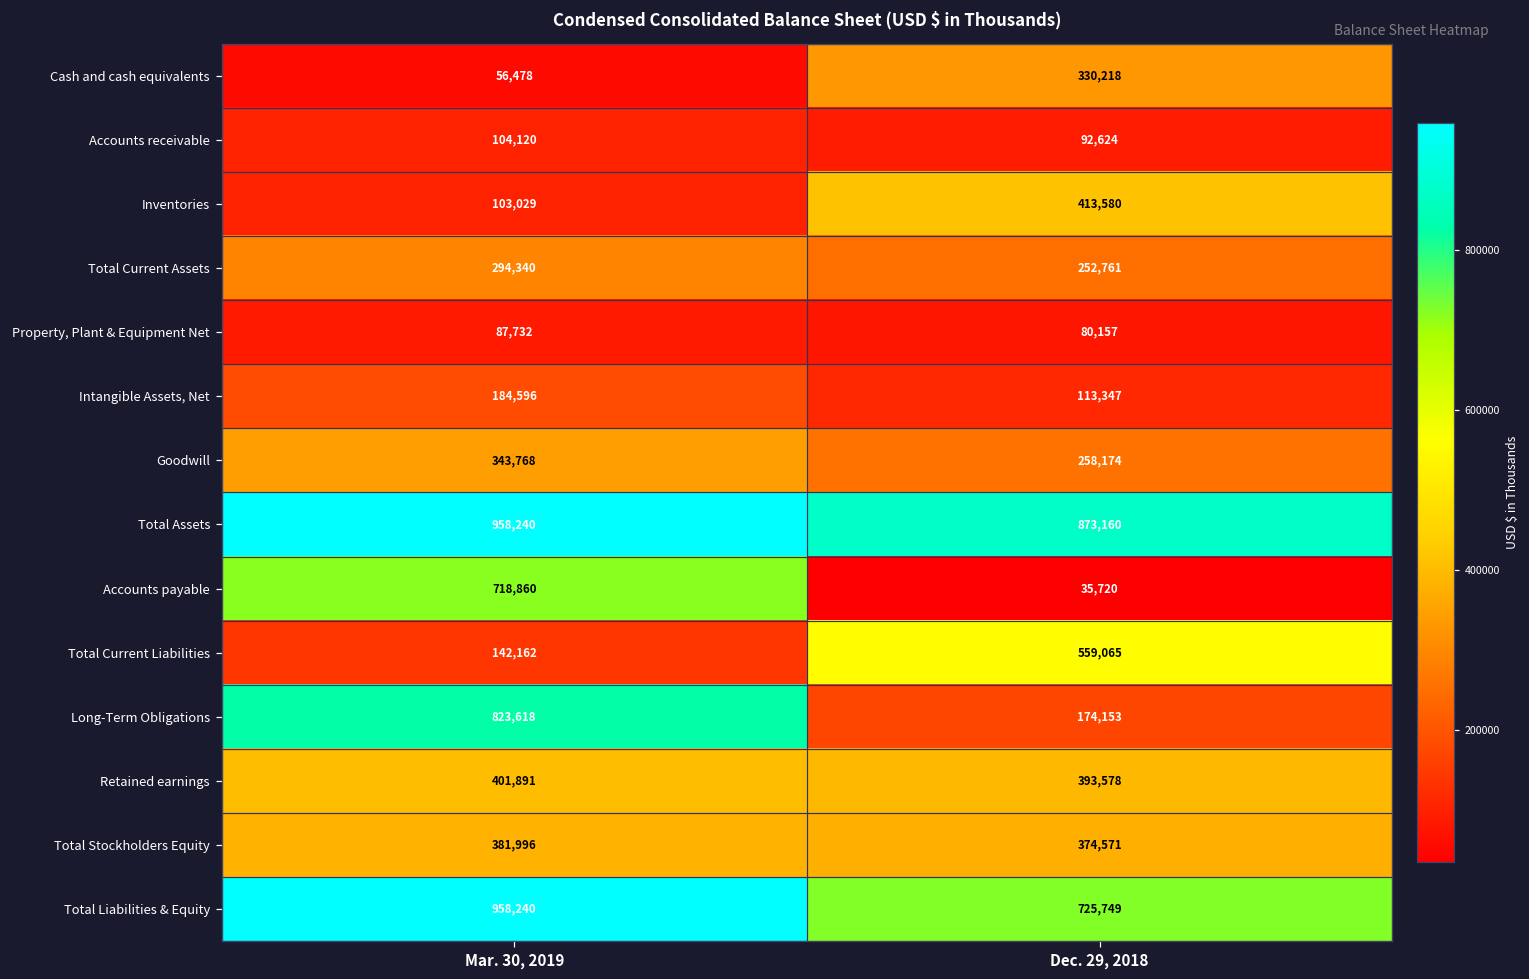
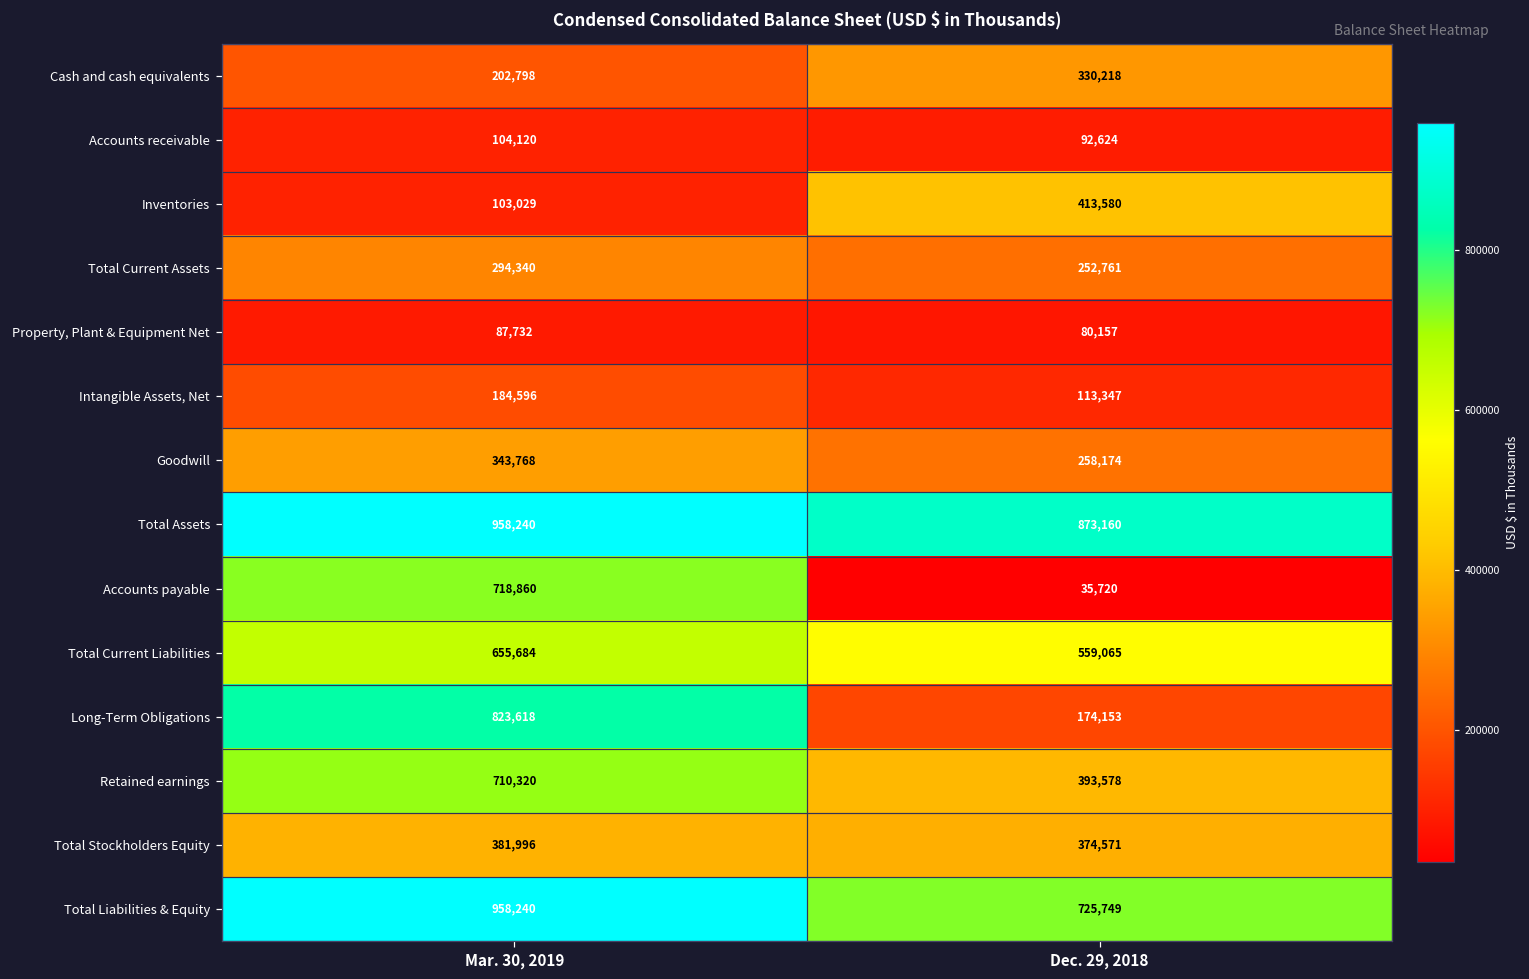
  {
    "Cash and cash equivalents": {
-     "Mar. 30, 2019": "56,478",
+     "Mar. 30, 2019": "202,798",
      "Dec. 29, 2018": "330,218"
    },
    "Accounts receivable": {
      "Mar. 30, 2019": "104,120",
      "Dec. 29, 2018": "92,624"
    },
    "Inventories": {
      "Mar. 30, 2019": "103,029",
      "Dec. 29, 2018": "413,580"
    },
    "Total Current Assets": {
      "Mar. 30, 2019": "294,340",
      "Dec. 29, 2018": "252,761"
    },
    "Property, Plant & Equipment Net": {
      "Mar. 30, 2019": "87,732",
      "Dec. 29, 2018": "80,157"
    },
    "Intangible Assets, Net": {
      "Mar. 30, 2019": "184,596",
      "Dec. 29, 2018": "113,347"
    },
    "Goodwill": {
      "Mar. 30, 2019": "343,768",
      "Dec. 29, 2018": "258,174"
    },
    "Total Assets": {
      "Mar. 30, 2019": "958,240",
      "Dec. 29, 2018": "873,160"
    },
    "Accounts payable": {
      "Mar. 30, 2019": "718,860",
      "Dec. 29, 2018": "35,720"
    },
    "Total Current Liabilities": {
-     "Mar. 30, 2019": "142,162",
+     "Mar. 30, 2019": "655,684",
      "Dec. 29, 2018": "559,065"
    },
    "Long-Term Obligations": {
      "Mar. 30, 2019": "823,618",
      "Dec. 29, 2018": "174,153"
    },
    "Retained earnings": {
-     "Mar. 30, 2019": "401,891",
+     "Mar. 30, 2019": "710,320",
      "Dec. 29, 2018": "393,578"
    },
    "Total Stockholders Equity": {
      "Mar. 30, 2019": "381,996",
      "Dec. 29, 2018": "374,571"
    },
    "Total Liabilities & Equity": {
      "Mar. 30, 2019": "958,240",
      "Dec. 29, 2018": "725,749"
    }
  }
